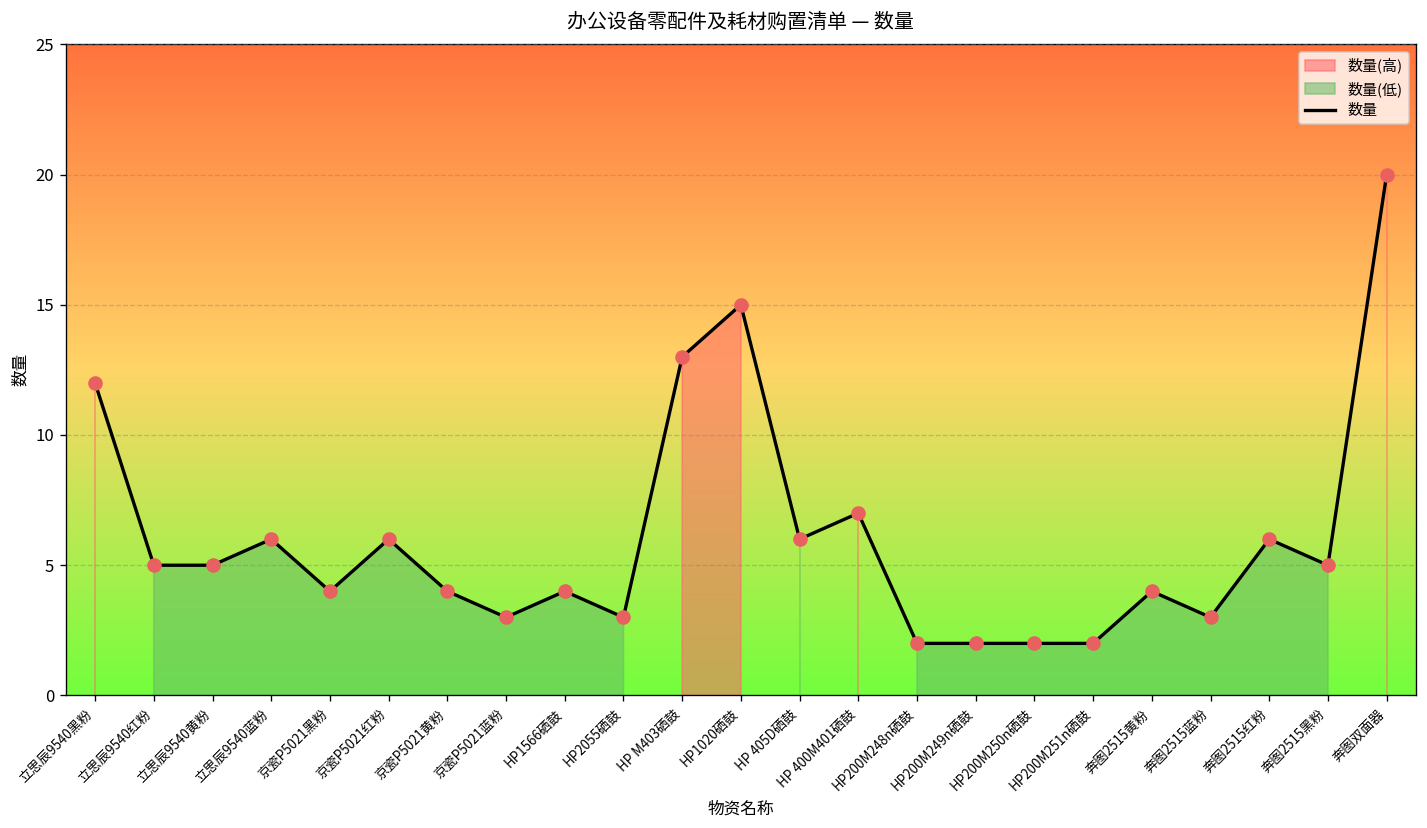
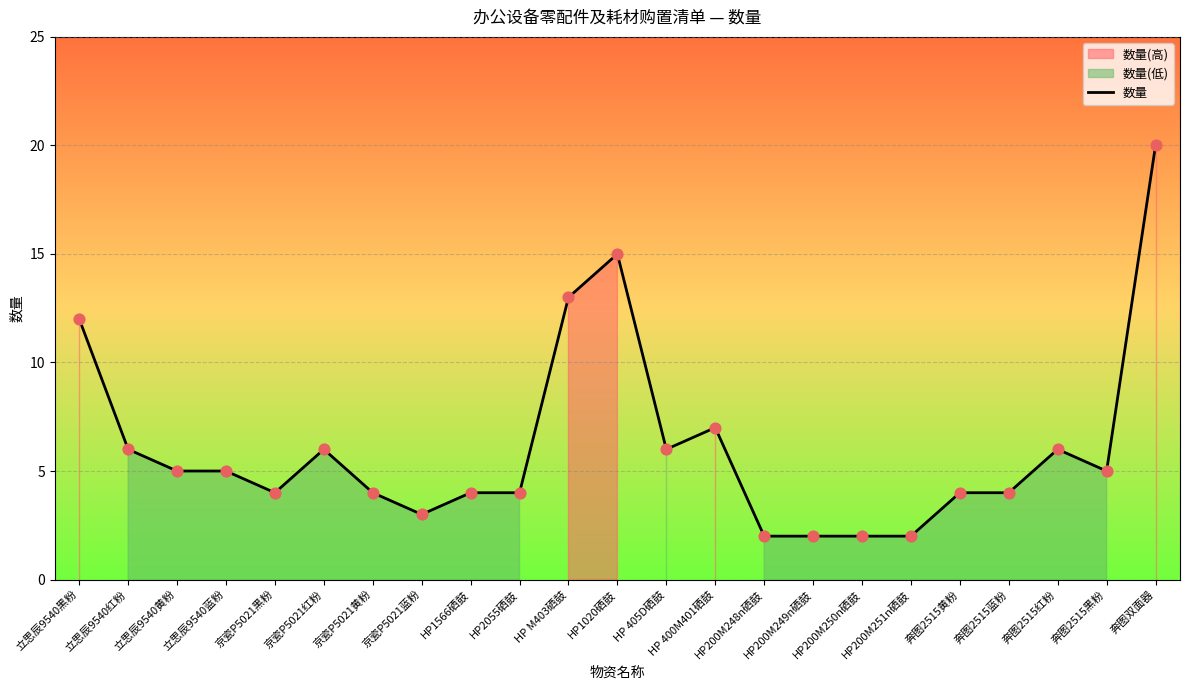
  {
    "立思辰9540黑粉": 12,
-   "立思辰9540红粉": 5,
+   "立思辰9540红粉": 6,
    "立思辰9540黄粉": 5,
-   "立思辰9540蓝粉": 6,
+   "立思辰9540蓝粉": 5,
    "京瓷P5021黑粉": 4,
    "京瓷P5021红粉": 6,
    "京瓷P5021黄粉": 4,
    "京瓷P5021蓝粉": 3,
    "HP1566硒鼓": 4,
-   "HP2055硒鼓": 3,
+   "HP2055硒鼓": 4,
    "HP M403硒鼓": 13,
    "HP1020硒鼓": 15,
    "HP 405D硒鼓": 6,
    "HP 400M401硒鼓": 7,
    "HP200M248n硒鼓": 2,
    "HP200M249n硒鼓": 2,
    "HP200M250n硒鼓": 2,
    "HP200M251n硒鼓": 2,
    "奔图2515黄粉": 4,
-   "奔图2515蓝粉": 3,
+   "奔图2515蓝粉": 4,
    "奔图2515红粉": 6,
    "奔图2515黑粉": 5,
    "奔图双面器": 20
  }
